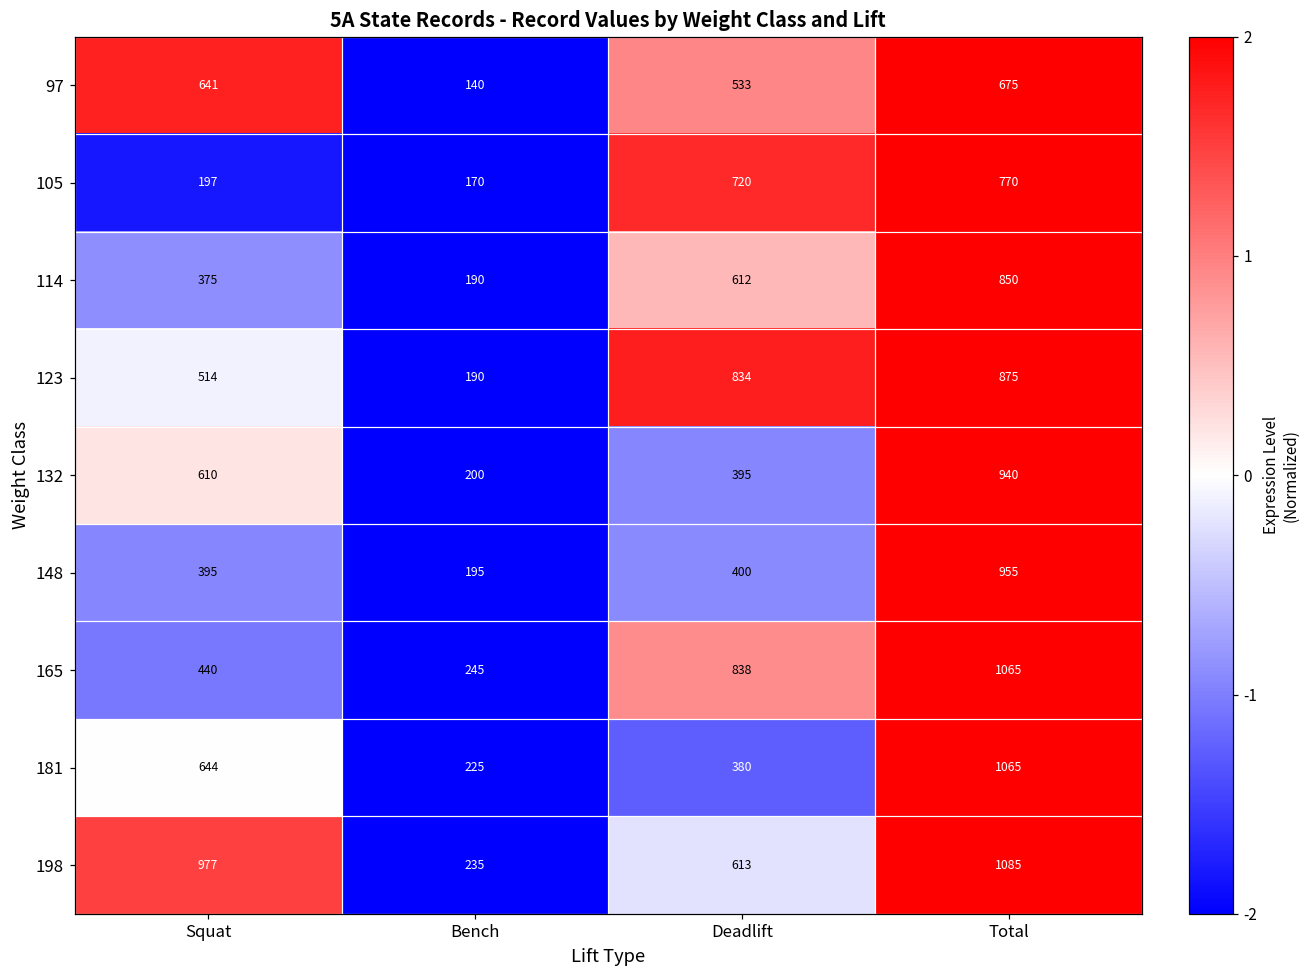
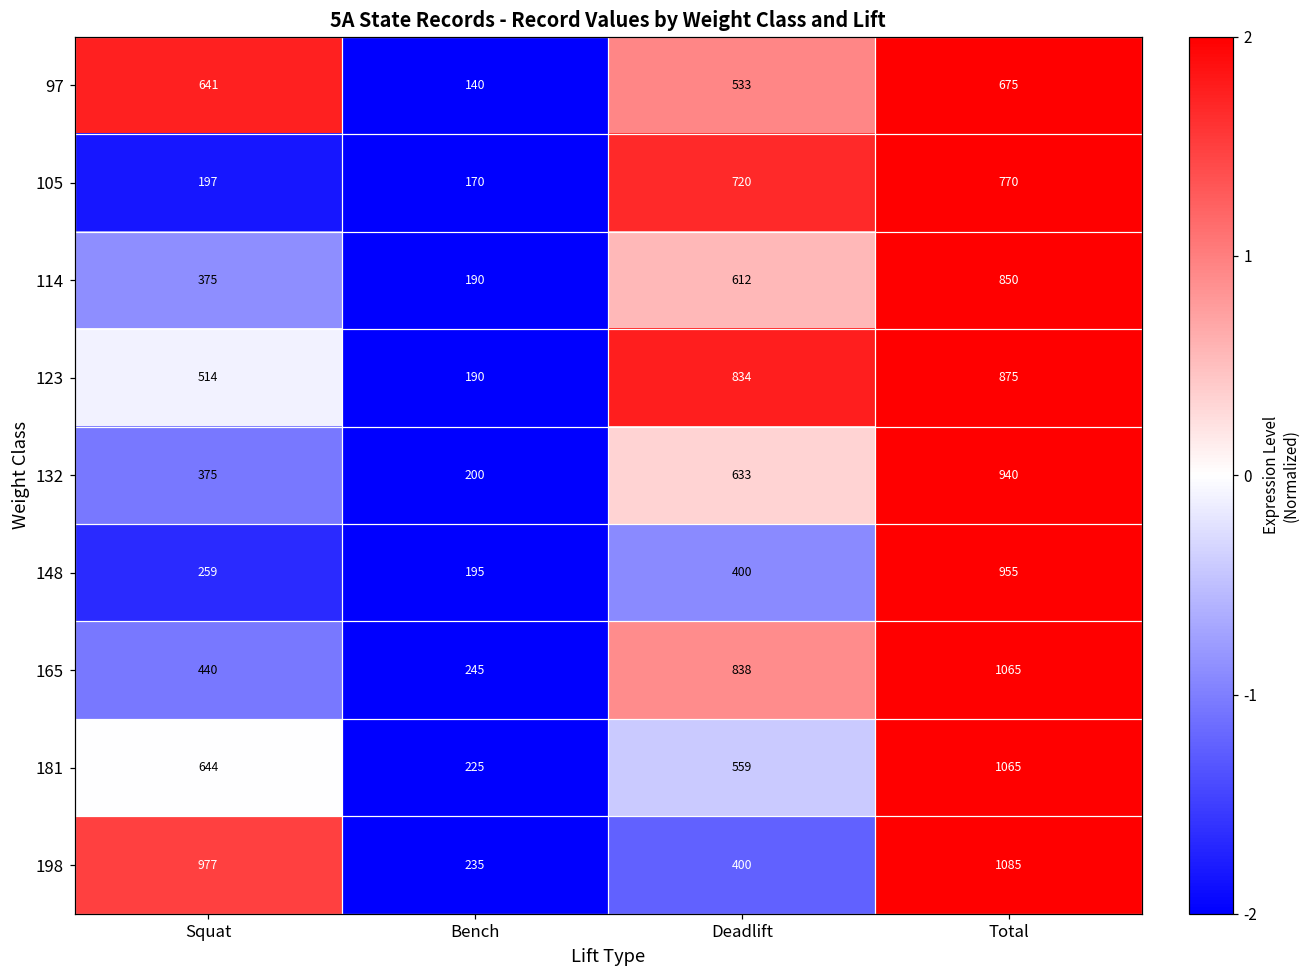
  {
    "97": {
      "Squat": 641,
      "Bench": 140,
      "Deadlift": 533,
      "Total": 675
    },
    "105": {
      "Squat": 197,
      "Bench": 170,
      "Deadlift": 720,
      "Total": 770
    },
    "114": {
      "Squat": 375,
      "Bench": 190,
      "Deadlift": 612,
      "Total": 850
    },
    "123": {
      "Squat": 514,
      "Bench": 190,
      "Deadlift": 834,
      "Total": 875
    },
    "132": {
-     "Squat": 610,
+     "Squat": 375,
      "Bench": 200,
-     "Deadlift": 395,
+     "Deadlift": 633,
      "Total": 940
    },
    "148": {
-     "Squat": 395,
+     "Squat": 259,
      "Bench": 195,
      "Deadlift": 400,
      "Total": 955
    },
    "165": {
      "Squat": 440,
      "Bench": 245,
      "Deadlift": 838,
      "Total": 1065
    },
    "181": {
      "Squat": 644,
      "Bench": 225,
-     "Deadlift": 380,
+     "Deadlift": 559,
      "Total": 1065
    },
    "198": {
      "Squat": 977,
      "Bench": 235,
-     "Deadlift": 613,
+     "Deadlift": 400,
      "Total": 1085
    }
  }
